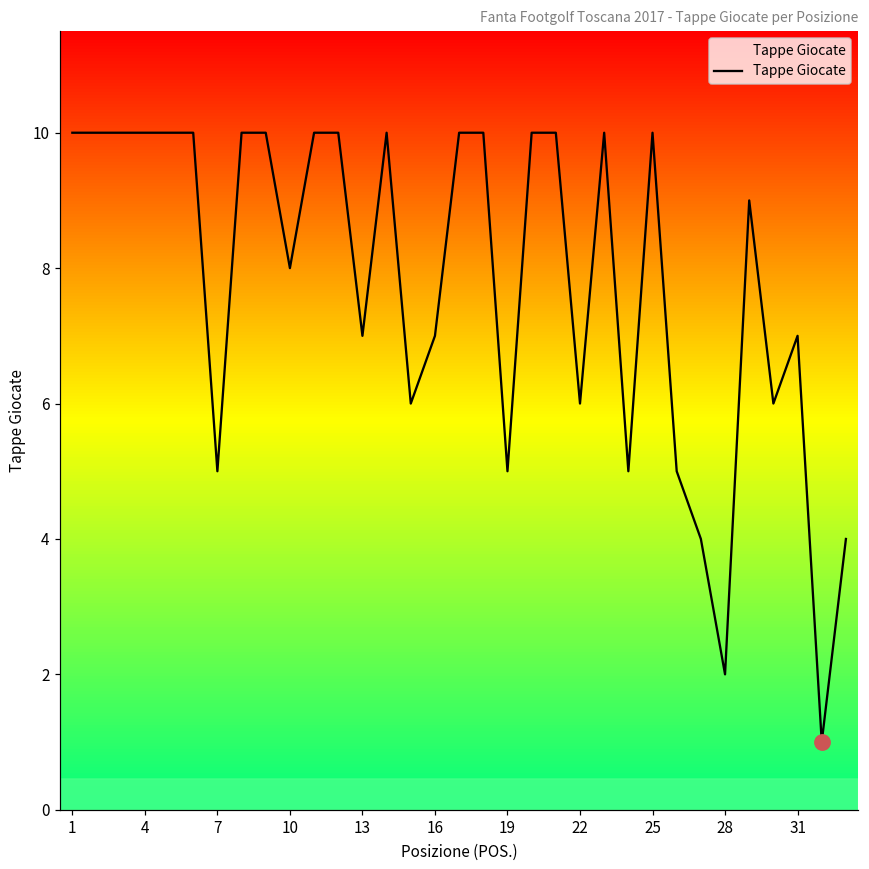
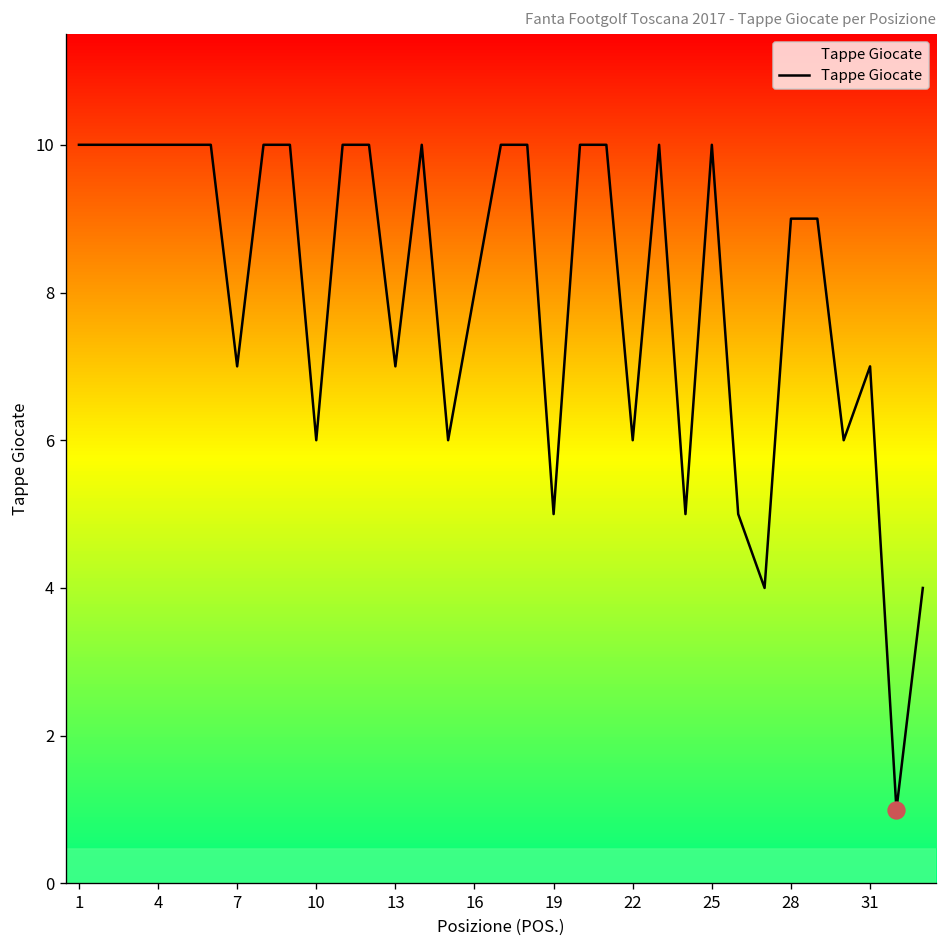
  {
    "Tappe Giocate": {
      "1": 10,
      "4": 10,
-     "7": 5,
-     "10": 8,
+     "7": 7,
+     "10": 6,
      "13": 7,
-     "16": 7,
+     "16": 8,
      "19": 5,
      "22": 6,
      "25": 10,
-     "28": 2,
+     "28": 9,
      "31": 7
    }
  }
